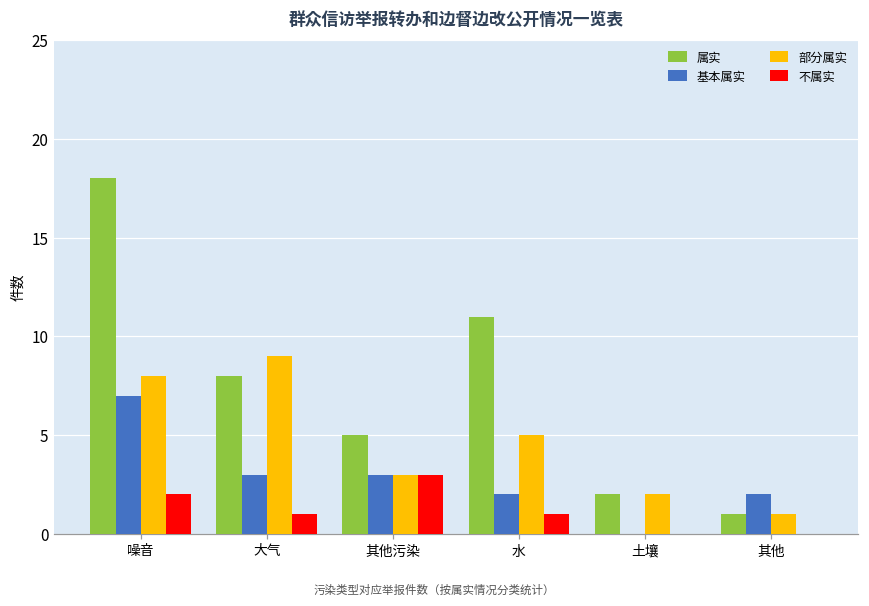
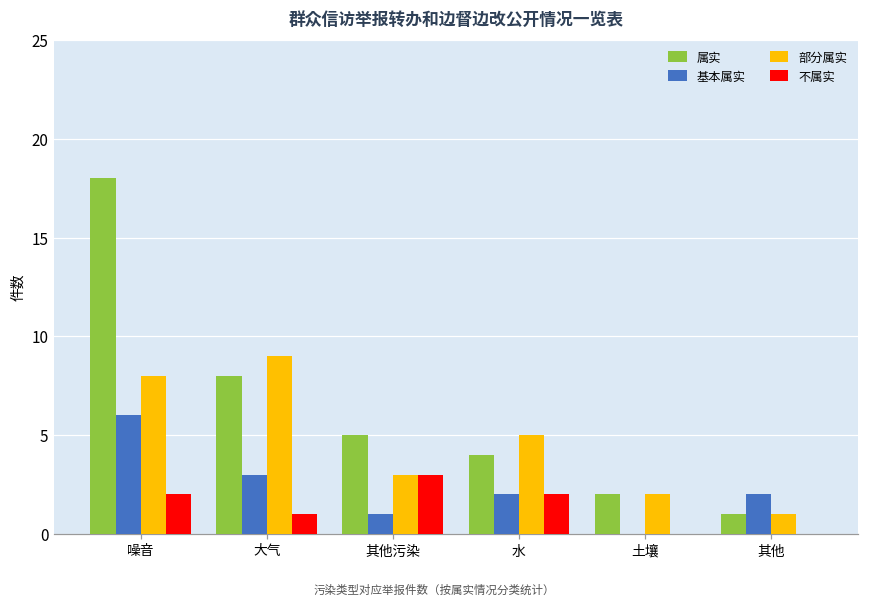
  {
    "属实": {
      "噪音": 18,
      "大气": 8,
      "其他污染": 5,
-     "水": 11,
+     "水": 4,
      "土壤": 2,
      "其他": 1
    },
    "基本属实": {
-     "噪音": 7,
+     "噪音": 6,
      "大气": 3,
-     "其他污染": 3,
+     "其他污染": 1,
      "水": 2,
      "土壤": 0,
      "其他": 2
    },
    "部分属实": {
      "噪音": 8,
      "大气": 9,
      "其他污染": 3,
      "水": 5,
      "土壤": 2,
      "其他": 1
    },
    "不属实": {
      "噪音": 2,
      "大气": 1,
      "其他污染": 3,
-     "水": 1,
+     "水": 2,
      "土壤": 0,
      "其他": 0
    }
  }
